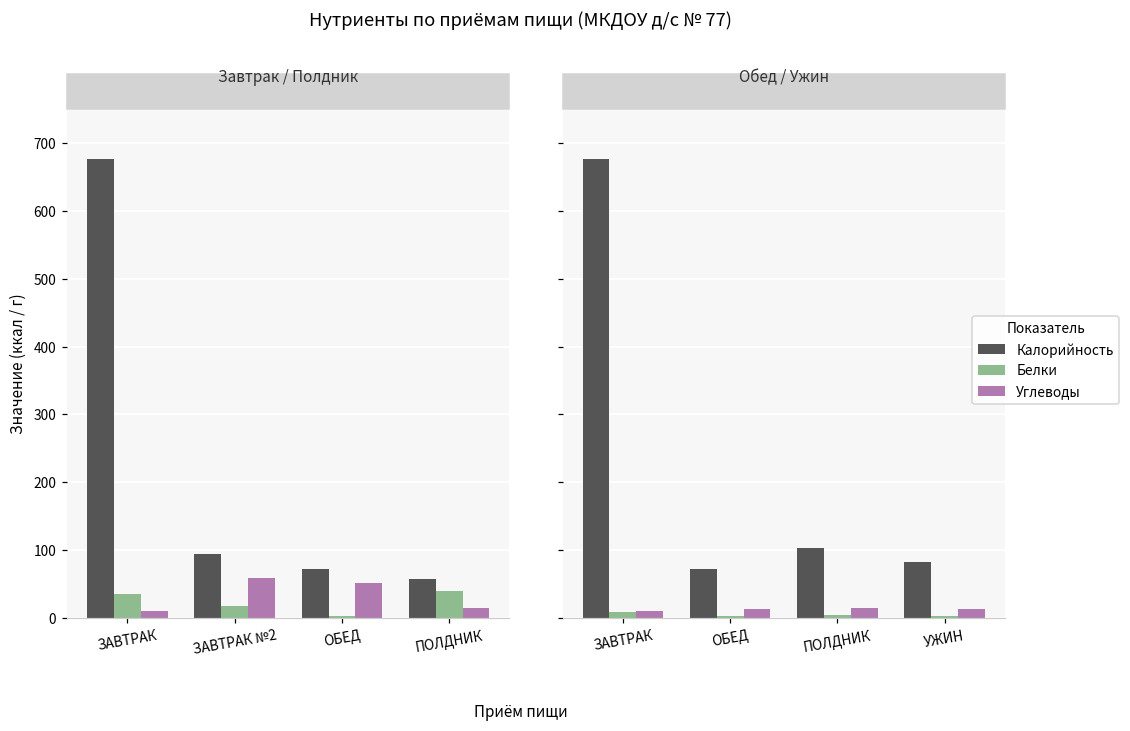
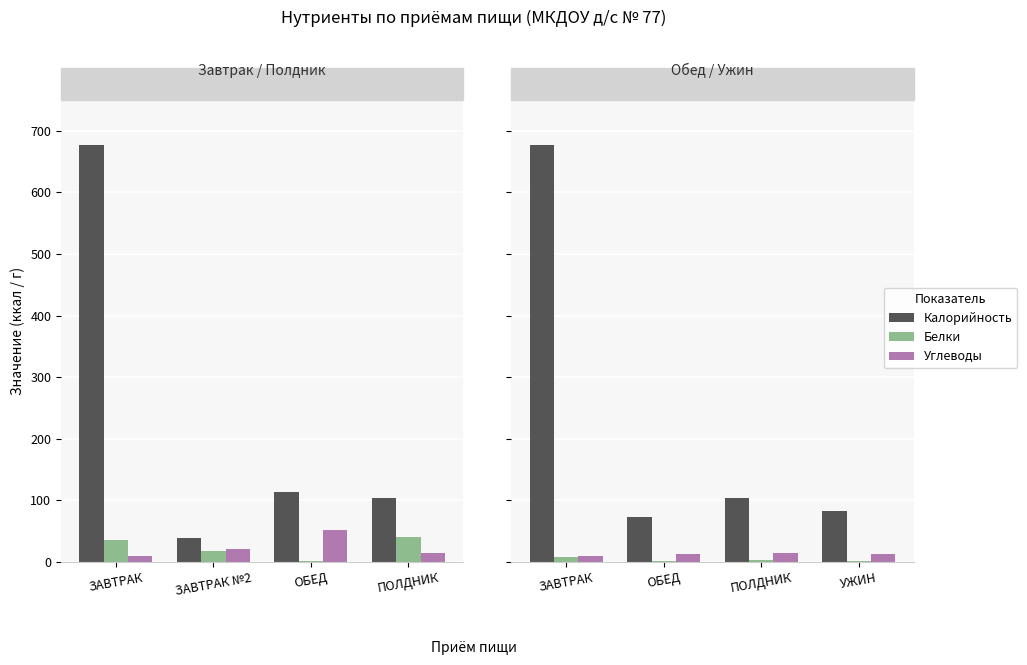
  {
    "Завтрак / Полдник": {
      "Калорийность": {
        "ЗАВТРАК": 680,
-       "ЗАВТРАК №2": 90,
-       "ОБЕД": 70,
-       "ПОЛДНИК": 60
+       "ЗАВТРАК №2": 40,
+       "ОБЕД": 110,
+       "ПОЛДНИК": 100
      },
      "Белки": {
        "ЗАВТРАК": 40,
        "ЗАВТРАК №2": 20,
        "ПОЛДНИК": 40
      },
      "Углеводы": {
        "ЗАВТРАК": 10,
-       "ЗАВТРАК №2": 60,
+       "ЗАВТРАК №2": 20,
        "ОБЕД": 50,
        "ПОЛДНИК": 10
      }
    }
  }
